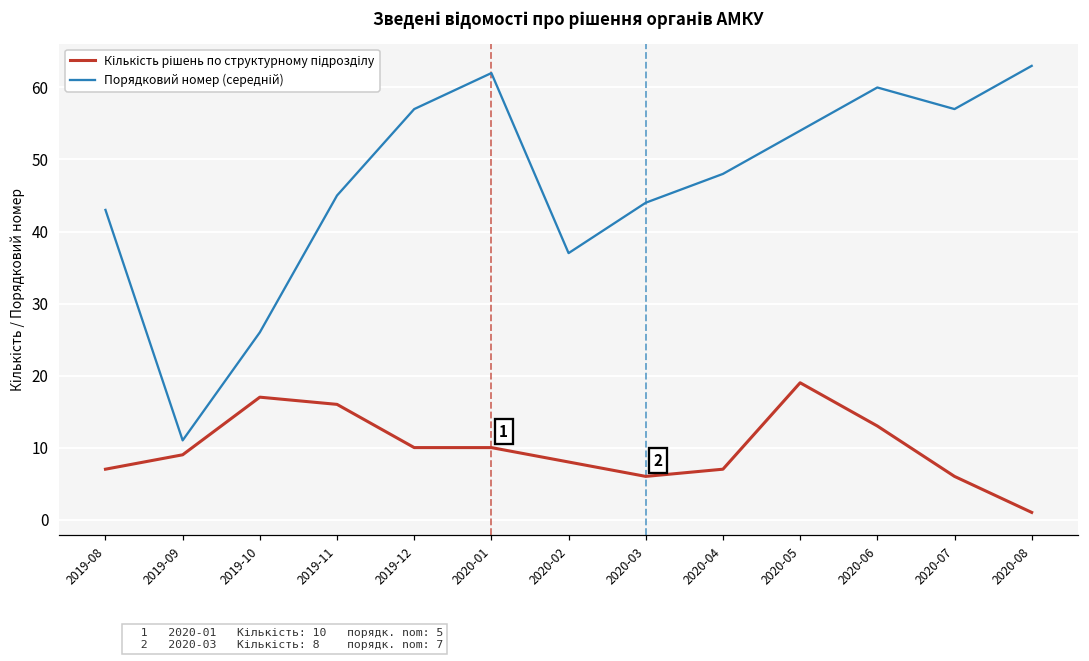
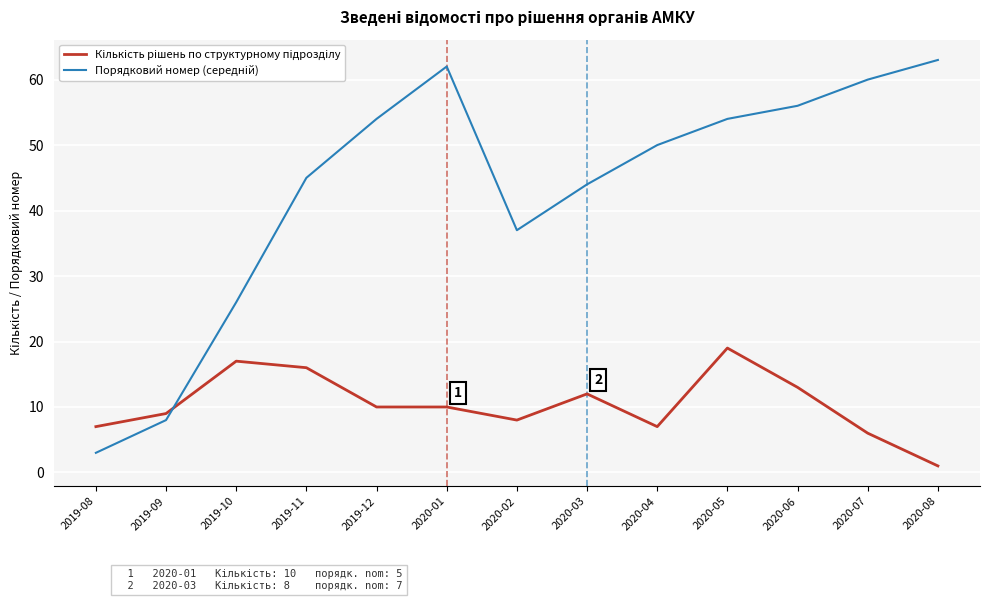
  {
    "Кількість рішень по структурному підрозділу": {
      "2019-08": 7,
      "2019-09": 9,
      "2019-10": 17,
      "2019-11": 16,
      "2019-12": 10,
      "2020-02": 8,
-     "2020-03": 6,
+     "2020-03": 12,
      "2020-04": 7,
      "2020-05": 19,
      "2020-06": 13,
      "2020-07": 6,
      "2020-08": 1
    },
    "Порядковий номер (середній)": {
-     "2019-08": 43,
-     "2019-09": 11,
+     "2019-08": 3,
+     "2019-09": 8,
      "2019-10": 26,
      "2019-11": 45,
-     "2019-12": 57,
+     "2019-12": 54,
      "2020-01": 62,
      "2020-02": 37,
      "2020-03": 44,
-     "2020-04": 48,
+     "2020-04": 50,
      "2020-05": 54,
-     "2020-06": 60,
-     "2020-07": 57,
+     "2020-06": 56,
+     "2020-07": 60,
      "2020-08": 63
    }
  }
